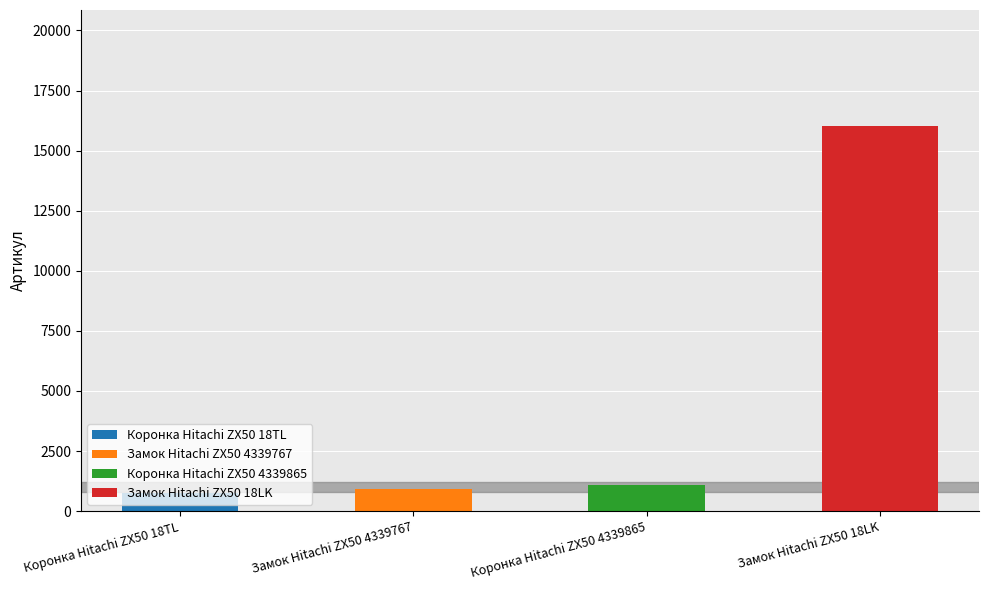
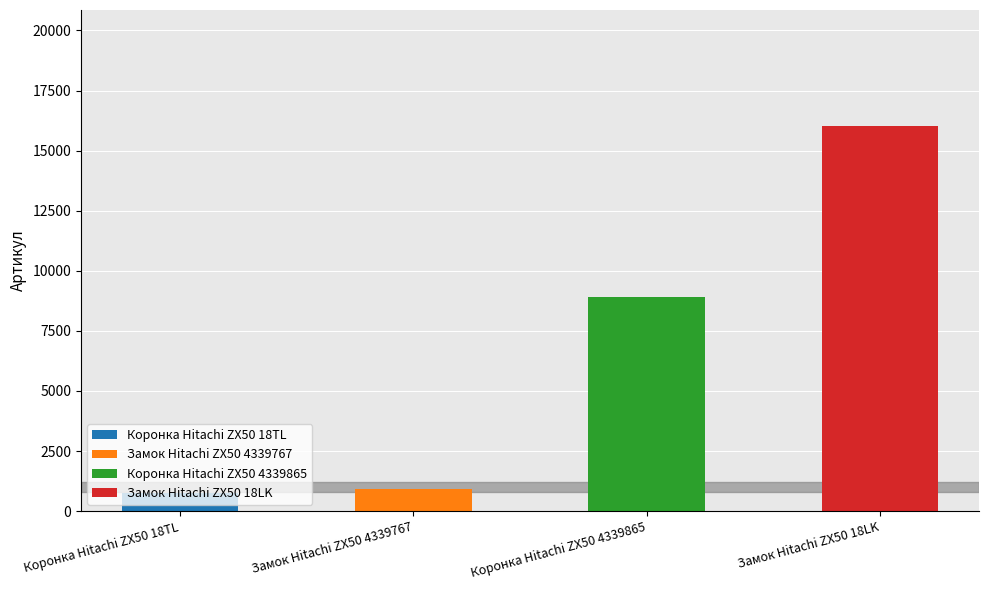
  {
    "Замок Hitachi ZX50 4339767": 900,
-   "Коронка Hitachi ZX50 4339865": 1100,
+   "Коронка Hitachi ZX50 4339865": 8900,
    "Замок Hitachi ZX50 18LK": 16000
  }
